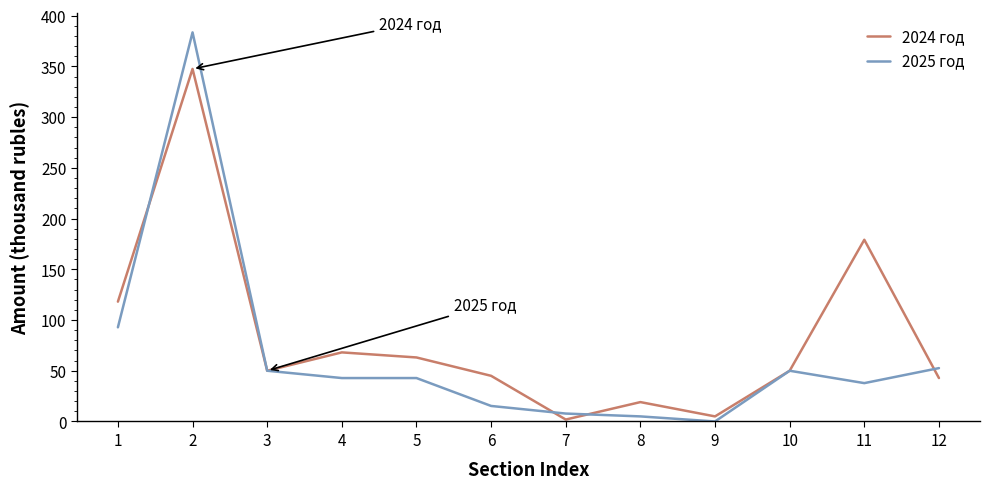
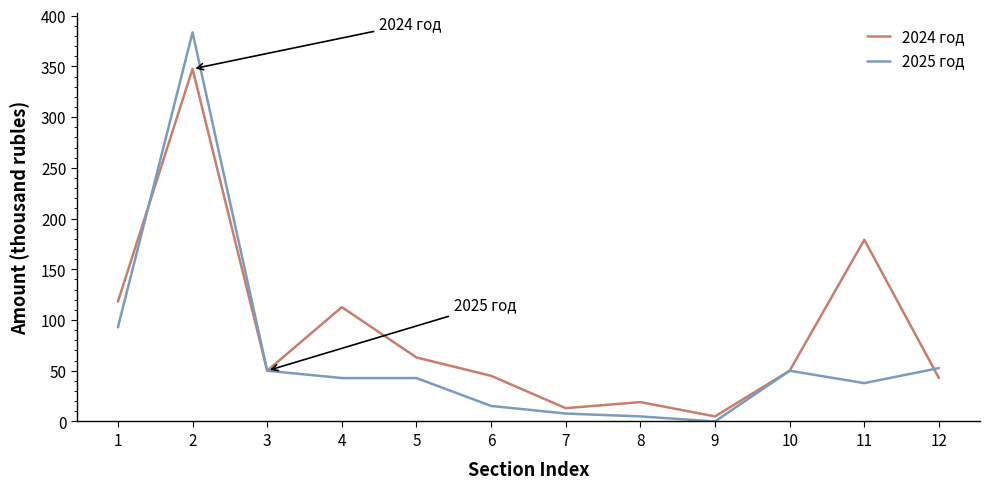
  {
    "2024 год": {
      "1": 118,
-     "4": 68,
+     "4": 113,
      "6": 45,
-     "7": 2,
+     "7": 13,
      "8": 19,
      "9": 5,
      "11": 179,
      "12": 43
    },
    "2025 год": {
      "1": 93,
      "4": 43,
      "5": 43,
      "6": 15,
      "7": 8,
      "8": 5,
      "9": 0,
      "11": 38,
      "12": 53
    }
  }
